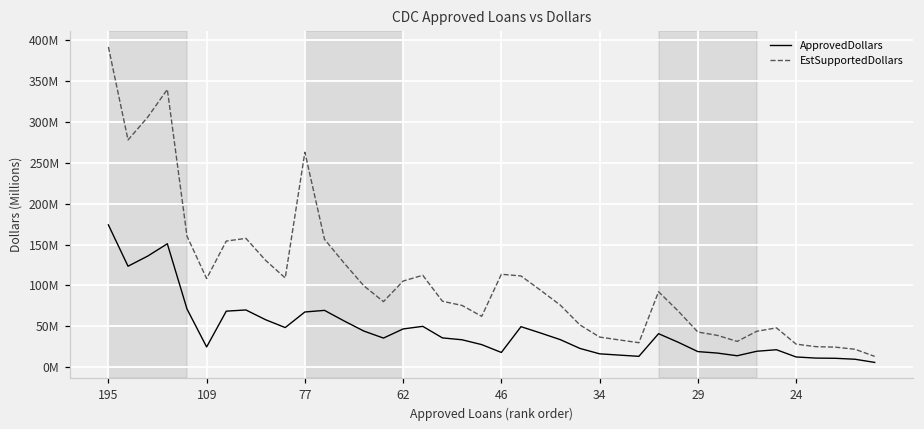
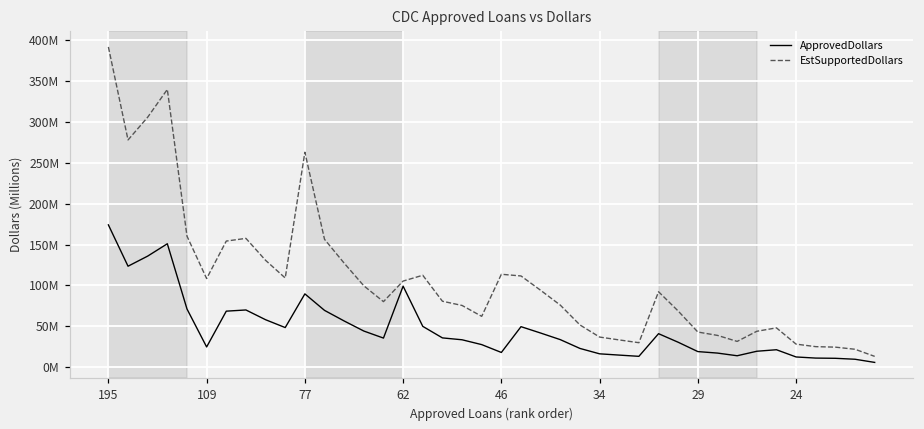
  {
    "ApprovedDollars": {
      "195": 170000000,
      "109": 20000000,
-     "77": 70000000,
-     "62": 50000000,
+     "77": 90000000,
+     "62": 100000000,
      "46": 20000000
    },
    "EstSupportedDollars": {
      "195": 390000000,
      "109": 110000000,
      "77": 260000000,
      "62": 110000000,
      "46": 110000000
    }
  }
